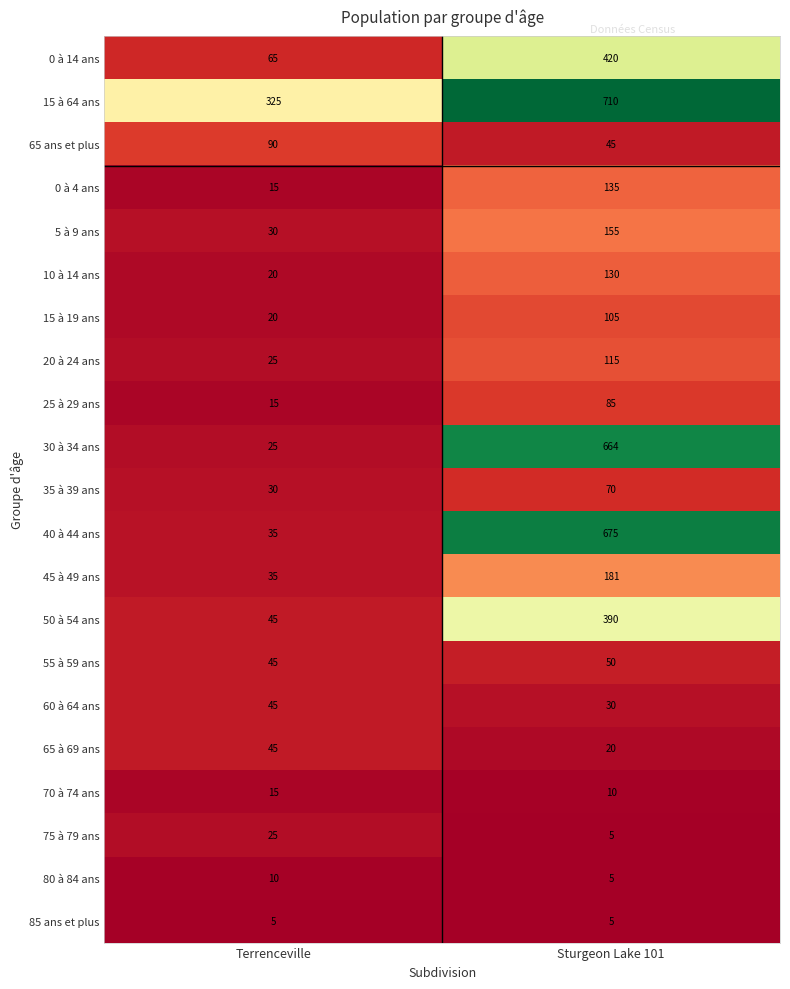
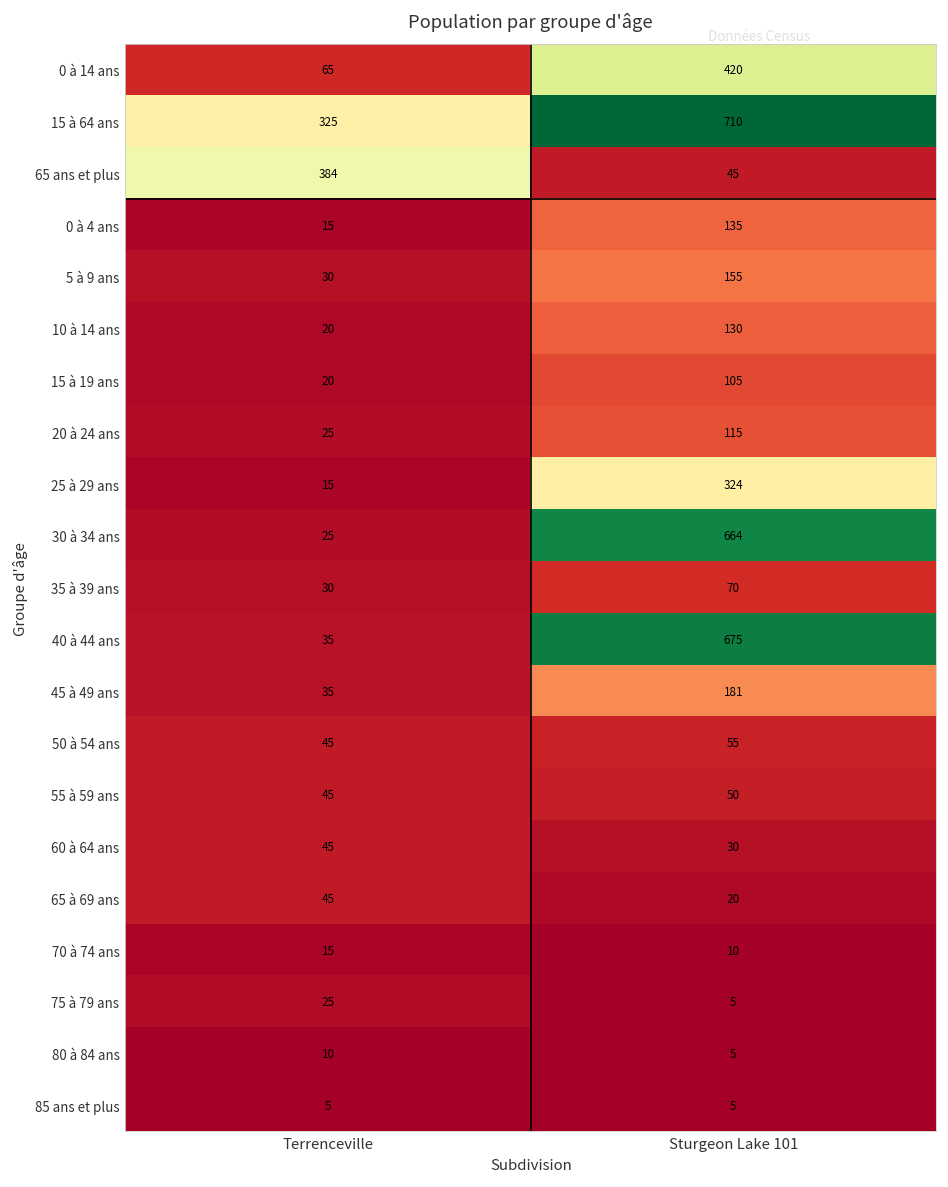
  {
    "0 à 14 ans": {
      "Terrenceville": 65,
      "Sturgeon Lake 101": 420
    },
    "15 à 64 ans": {
      "Terrenceville": 325,
      "Sturgeon Lake 101": 710
    },
    "65 ans et plus": {
-     "Terrenceville": 90,
+     "Terrenceville": 384,
      "Sturgeon Lake 101": 45
    },
    "0 à 4 ans": {
      "Terrenceville": 15,
      "Sturgeon Lake 101": 135
    },
    "5 à 9 ans": {
      "Terrenceville": 30,
      "Sturgeon Lake 101": 155
    },
    "10 à 14 ans": {
      "Terrenceville": 20,
      "Sturgeon Lake 101": 130
    },
    "15 à 19 ans": {
      "Terrenceville": 20,
      "Sturgeon Lake 101": 105
    },
    "20 à 24 ans": {
      "Terrenceville": 25,
      "Sturgeon Lake 101": 115
    },
    "25 à 29 ans": {
      "Terrenceville": 15,
-     "Sturgeon Lake 101": 85
+     "Sturgeon Lake 101": 324
    },
    "30 à 34 ans": {
      "Terrenceville": 25,
      "Sturgeon Lake 101": 664
    },
    "35 à 39 ans": {
      "Terrenceville": 30,
      "Sturgeon Lake 101": 70
    },
    "40 à 44 ans": {
      "Terrenceville": 35,
      "Sturgeon Lake 101": 675
    },
    "45 à 49 ans": {
      "Terrenceville": 35,
      "Sturgeon Lake 101": 181
    },
    "50 à 54 ans": {
      "Terrenceville": 45,
-     "Sturgeon Lake 101": 390
+     "Sturgeon Lake 101": 55
    },
    "55 à 59 ans": {
      "Terrenceville": 45,
      "Sturgeon Lake 101": 50
    },
    "60 à 64 ans": {
      "Terrenceville": 45,
      "Sturgeon Lake 101": 30
    },
    "65 à 69 ans": {
      "Terrenceville": 45,
      "Sturgeon Lake 101": 20
    },
    "70 à 74 ans": {
      "Terrenceville": 15,
      "Sturgeon Lake 101": 10
    },
    "75 à 79 ans": {
      "Terrenceville": 25,
      "Sturgeon Lake 101": 5
    },
    "80 à 84 ans": {
      "Terrenceville": 10,
      "Sturgeon Lake 101": 5
    },
    "85 ans et plus": {
      "Terrenceville": 5,
      "Sturgeon Lake 101": 5
    }
  }
